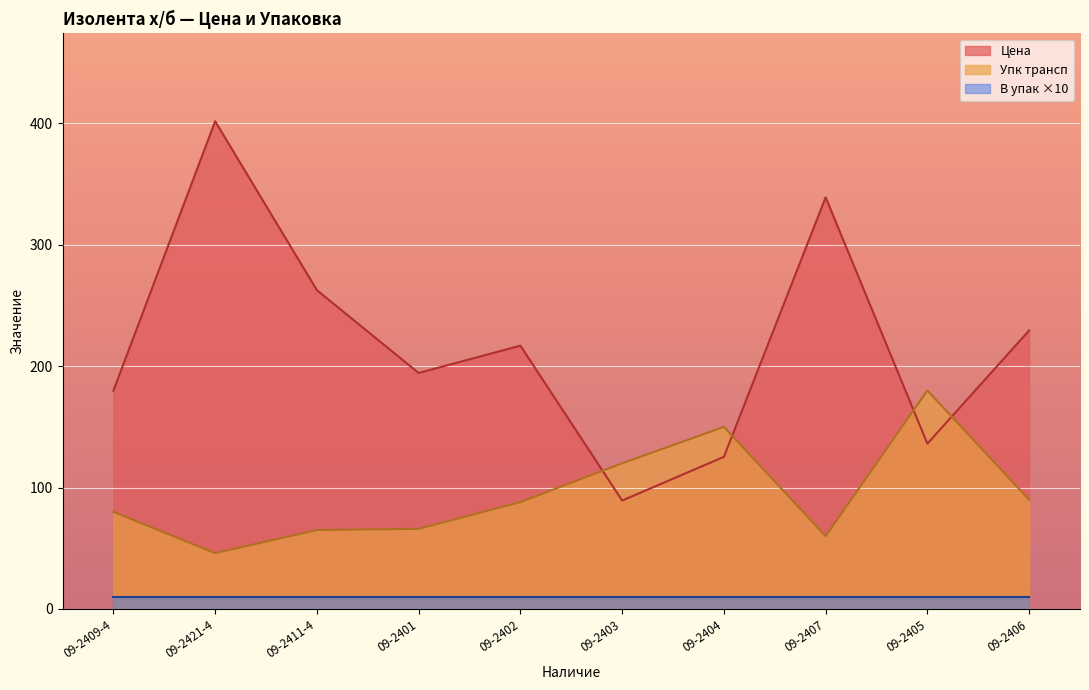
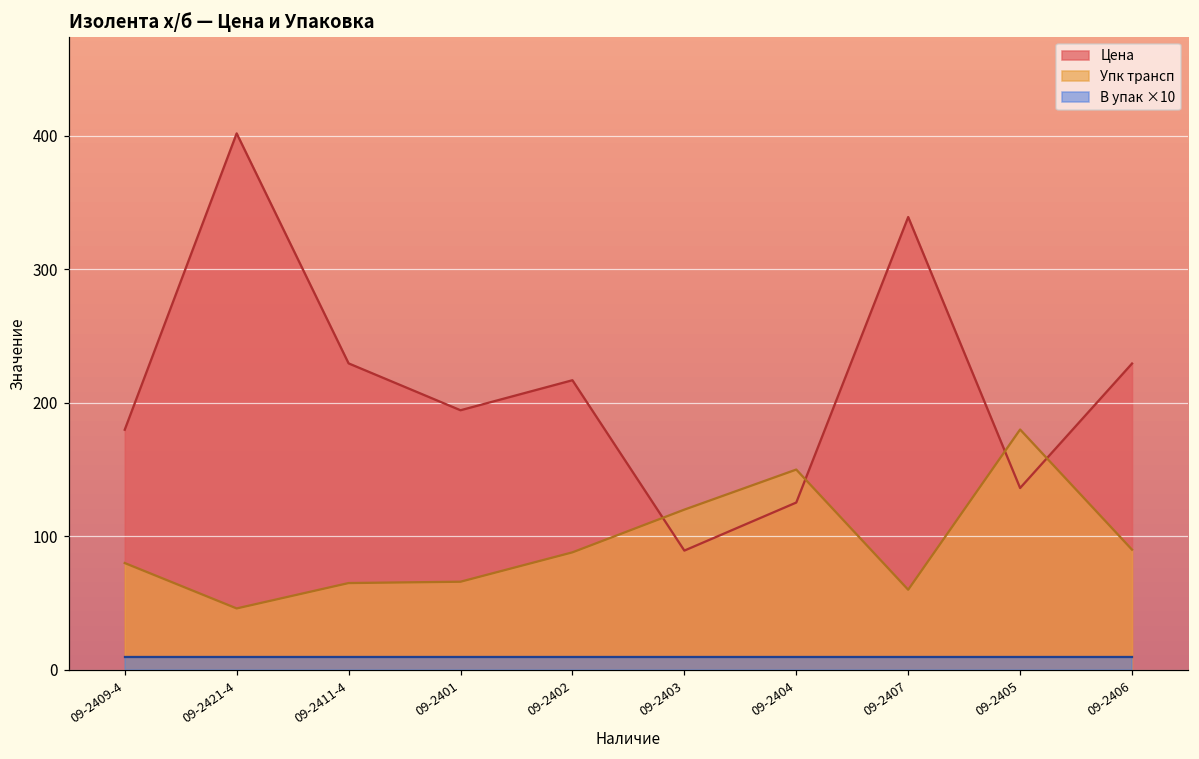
  {
    "Цена": {
      "09-2409-4": 180,
      "09-2421-4": 402,
-     "09-2411-4": 263,
+     "09-2411-4": 230,
      "09-2401": 194,
      "09-2402": 217,
      "09-2403": 89,
      "09-2404": 125,
      "09-2407": 339,
      "09-2405": 136,
      "09-2406": 229
    },
    "Упк трансп": {
      "09-2409-4": 80,
      "09-2421-4": 46,
      "09-2411-4": 65,
      "09-2401": 66,
      "09-2402": 88,
      "09-2403": 120,
      "09-2404": 150,
      "09-2407": 60,
      "09-2405": 180,
      "09-2406": 90
    },
    "В упак ×10": {
      "09-2409-4": 10,
      "09-2421-4": 10,
      "09-2411-4": 10,
      "09-2401": 10,
      "09-2402": 10,
      "09-2403": 10,
      "09-2404": 10,
      "09-2407": 10,
      "09-2405": 10,
      "09-2406": 10
    }
  }
